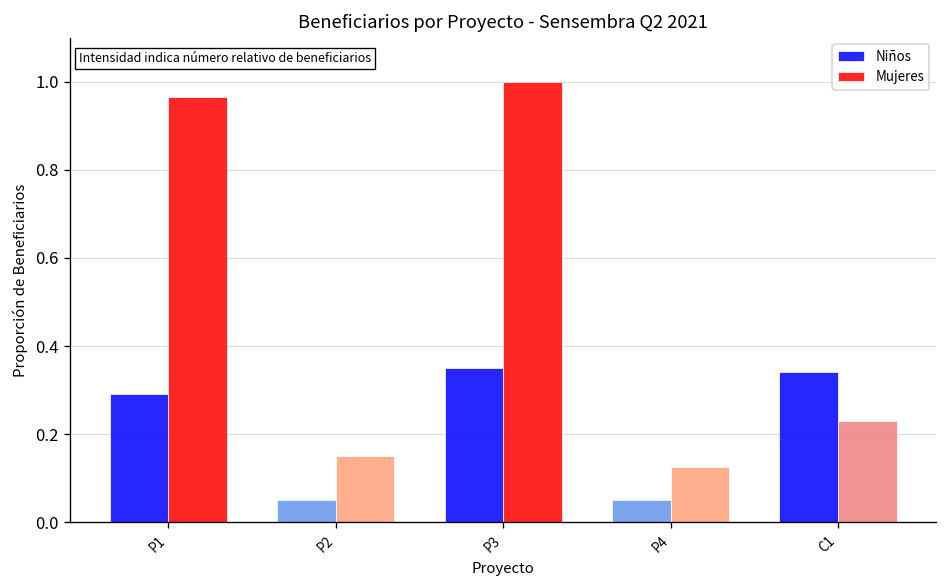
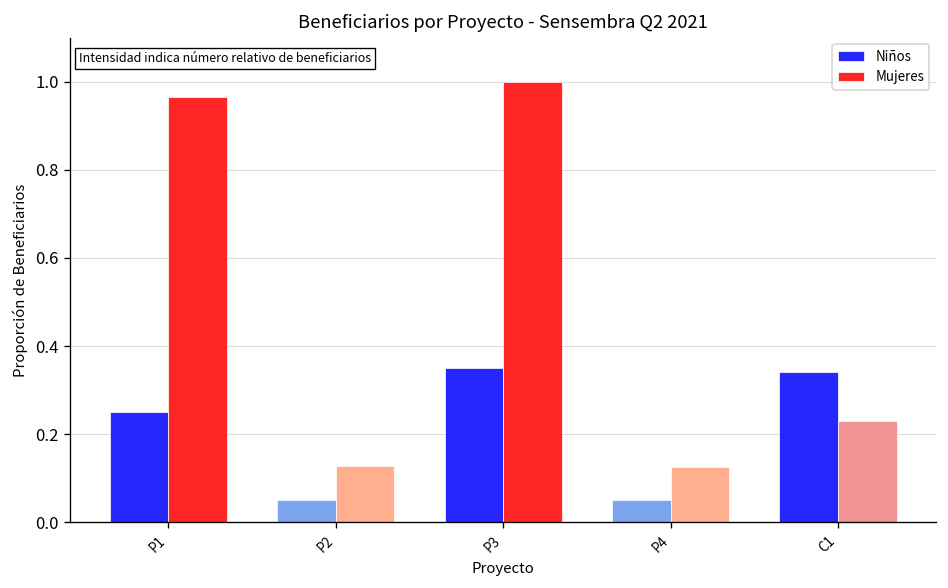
  {
    "Niños": {
-     "P1": 0.29,
+     "P1": 0.25,
      "P2": 0.05,
      "P3": 0.35,
      "P4": 0.05,
      "C1": 0.34
    },
    "Mujeres": {
      "P1": 0.96,
-     "P2": 0.15,
+     "P2": 0.13,
      "P3": 1.00,
      "P4": 0.13,
      "C1": 0.23
    }
  }
